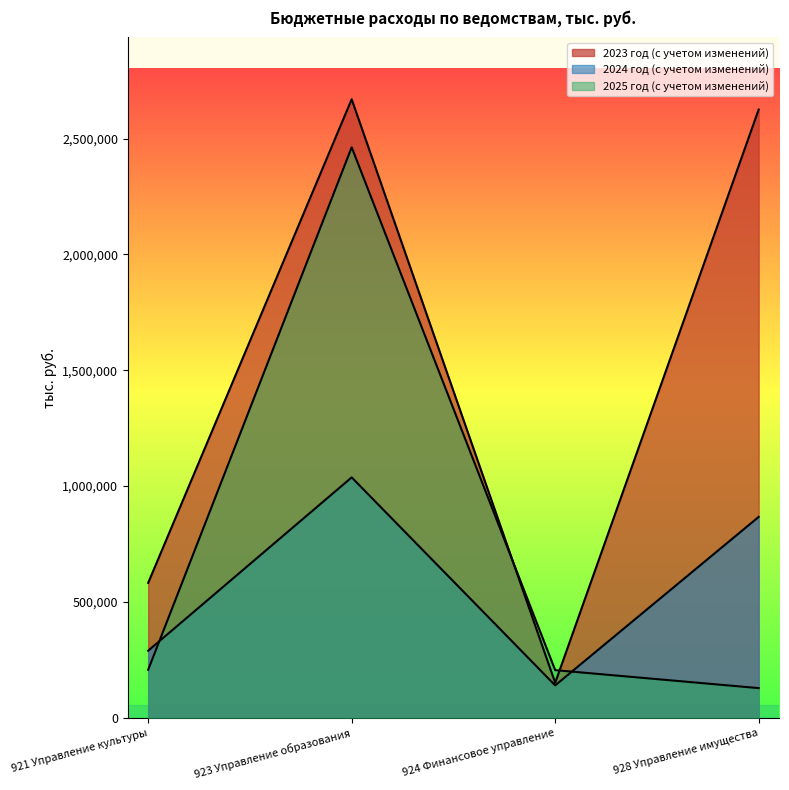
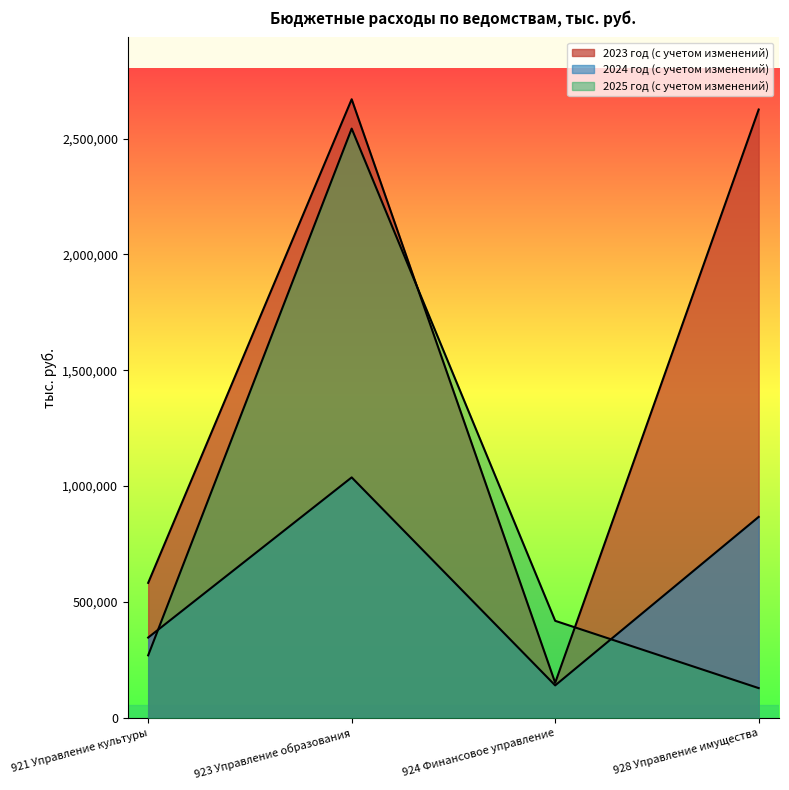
  {
    "2023 год (с учетом изменений)": {
      "921 Управление культуры": "580,000",
      "923 Управление образования": "2,670,000",
      "924 Финансовое управление": "150,000",
      "928 Управление имущества": "2,630,000"
    },
    "2024 год (с учетом изменений)": {
-     "921 Управление культуры": "290,000",
+     "921 Управление культуры": "350,000",
      "923 Управление образования": "1,040,000",
      "924 Финансовое управление": "140,000",
      "928 Управление имущества": "870,000"
    },
    "2025 год (с учетом изменений)": {
-     "921 Управление культуры": "210,000",
-     "923 Управление образования": "2,460,000",
-     "924 Финансовое управление": "210,000",
+     "921 Управление культуры": "270,000",
+     "923 Управление образования": "2,540,000",
+     "924 Финансовое управление": "420,000",
      "928 Управление имущества": "130,000"
    }
  }
